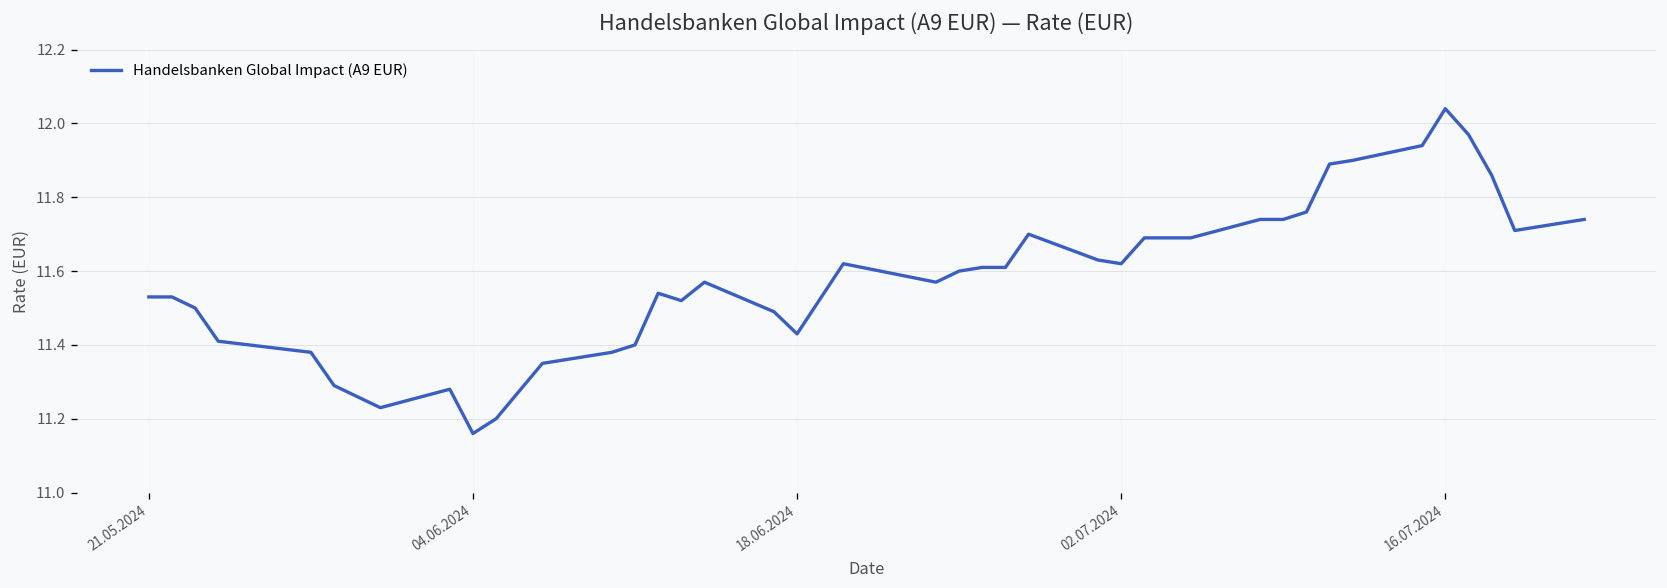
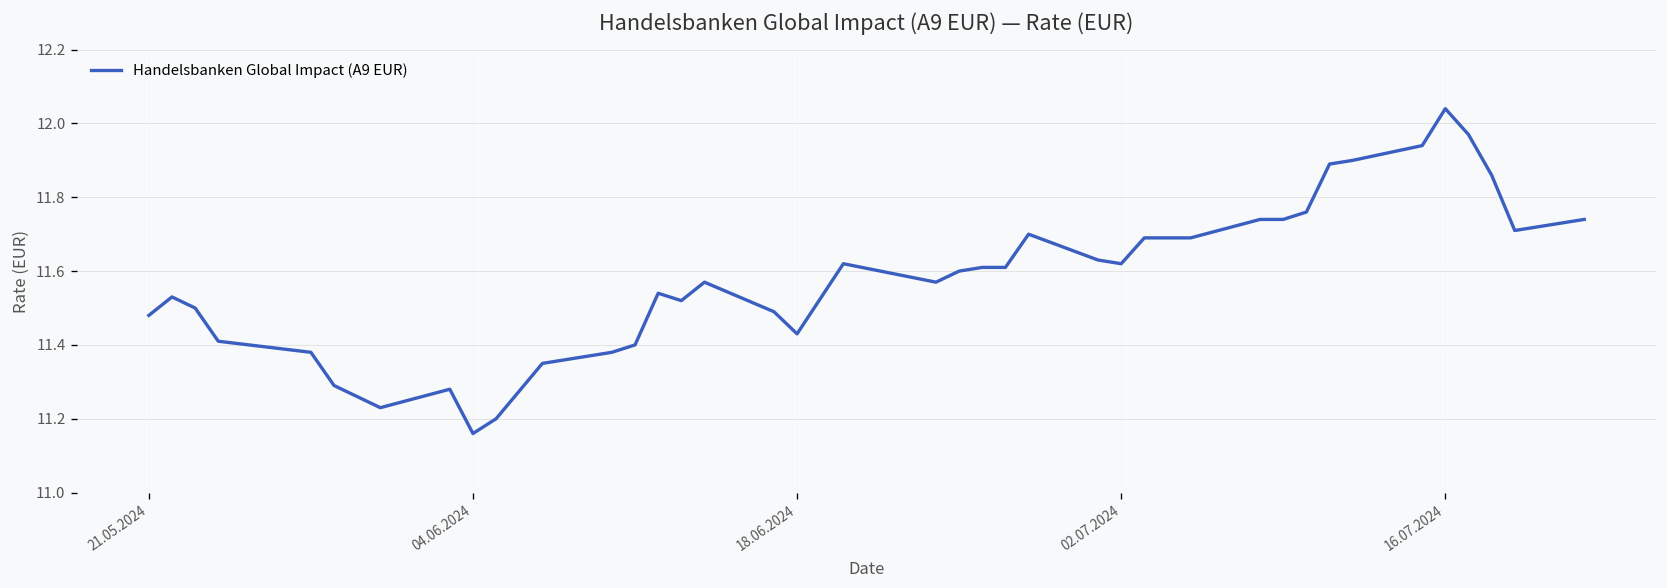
  {
-   "21.05.2024": 11.53,
+   "21.05.2024": 11.48,
    "04.06.2024": 11.16,
    "18.06.2024": 11.43,
    "02.07.2024": 11.62,
    "16.07.2024": 12.04
  }
